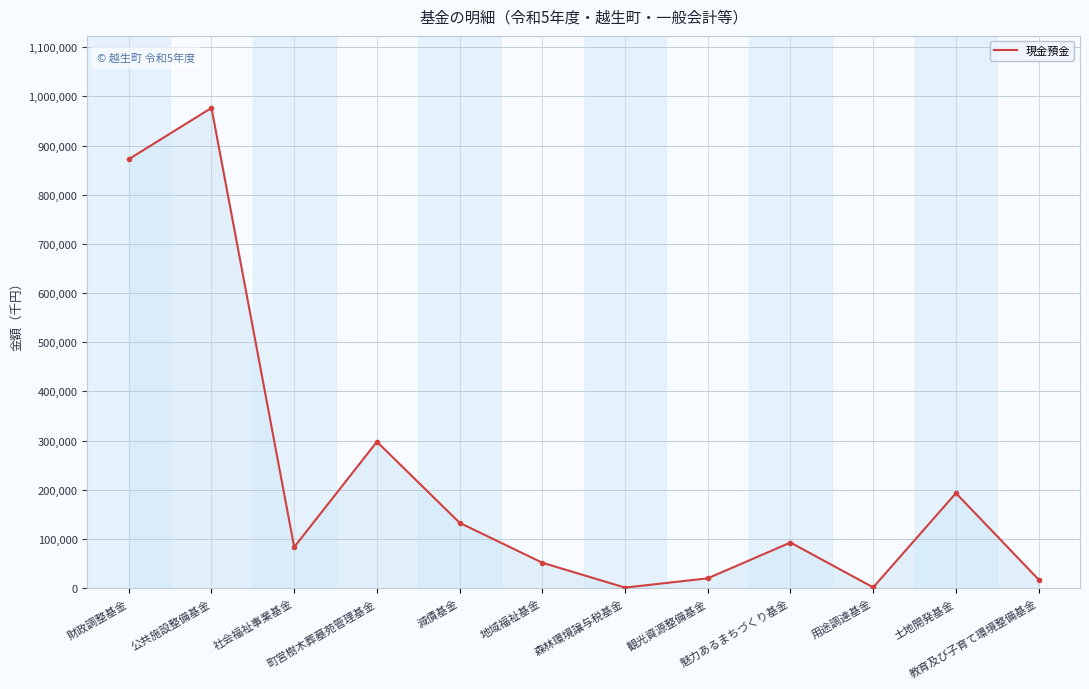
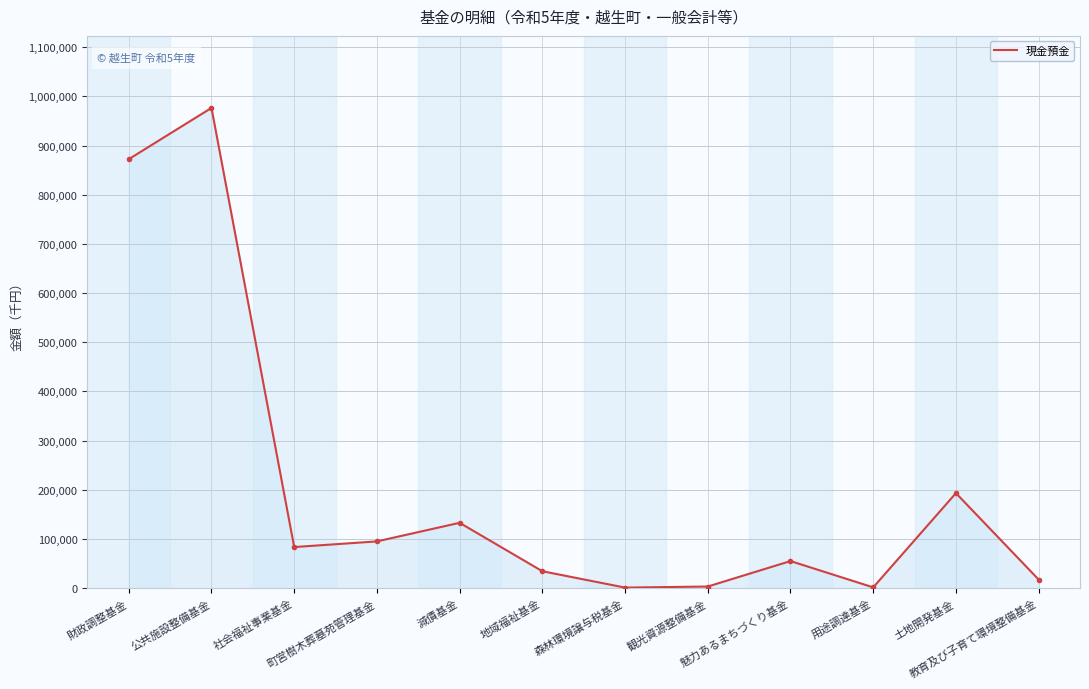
  {
    "財政調整基金": "870,000",
    "公共施設整備基金": "980,000",
    "社会福祉事業基金": "80,000",
-   "町営樹木葬墓苑管理基金": "300,000",
+   "町営樹木葬墓苑管理基金": "100,000",
    "減債基金": "130,000",
-   "地域福祉基金": "50,000",
+   "地域福祉基金": "30,000",
    "森林環境譲与税基金": "0",
-   "観光資源整備基金": "20,000",
-   "魅力あるまちづくり基金": "90,000",
+   "観光資源整備基金": "0",
+   "魅力あるまちづくり基金": "50,000",
    "用途調達基金": "0",
    "土地開発基金": "190,000",
    "教育及び子育て環境整備基金": "20,000"
  }
